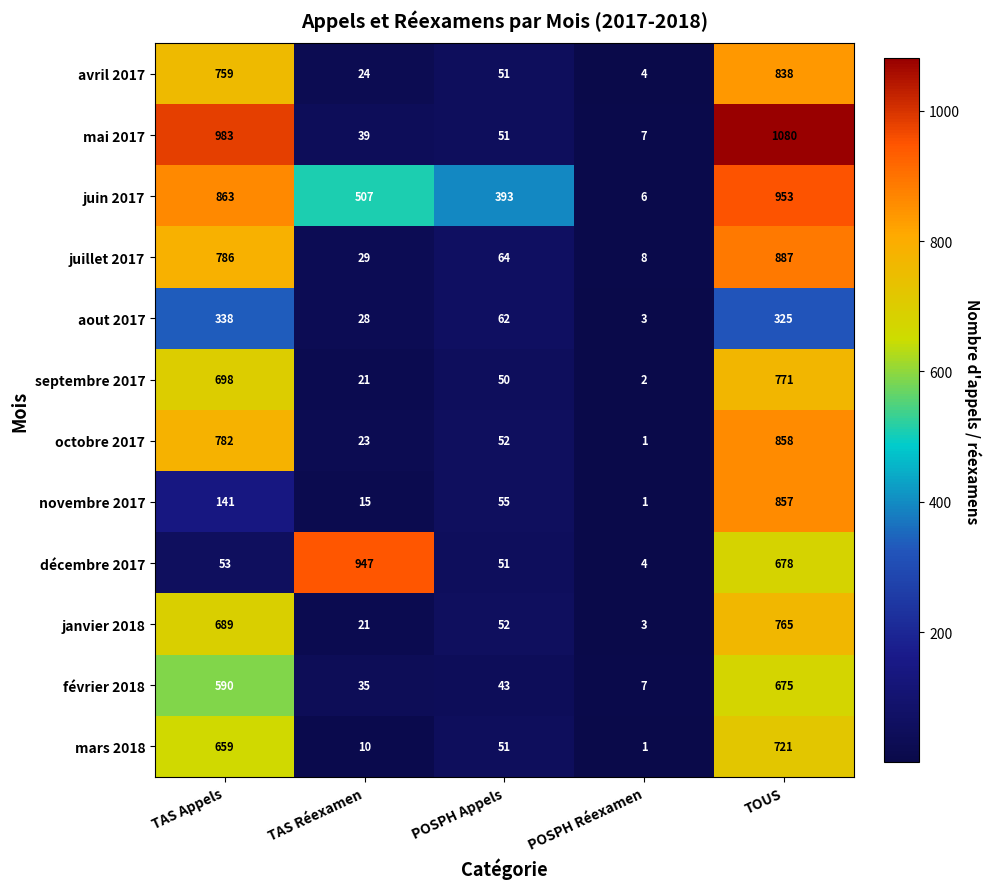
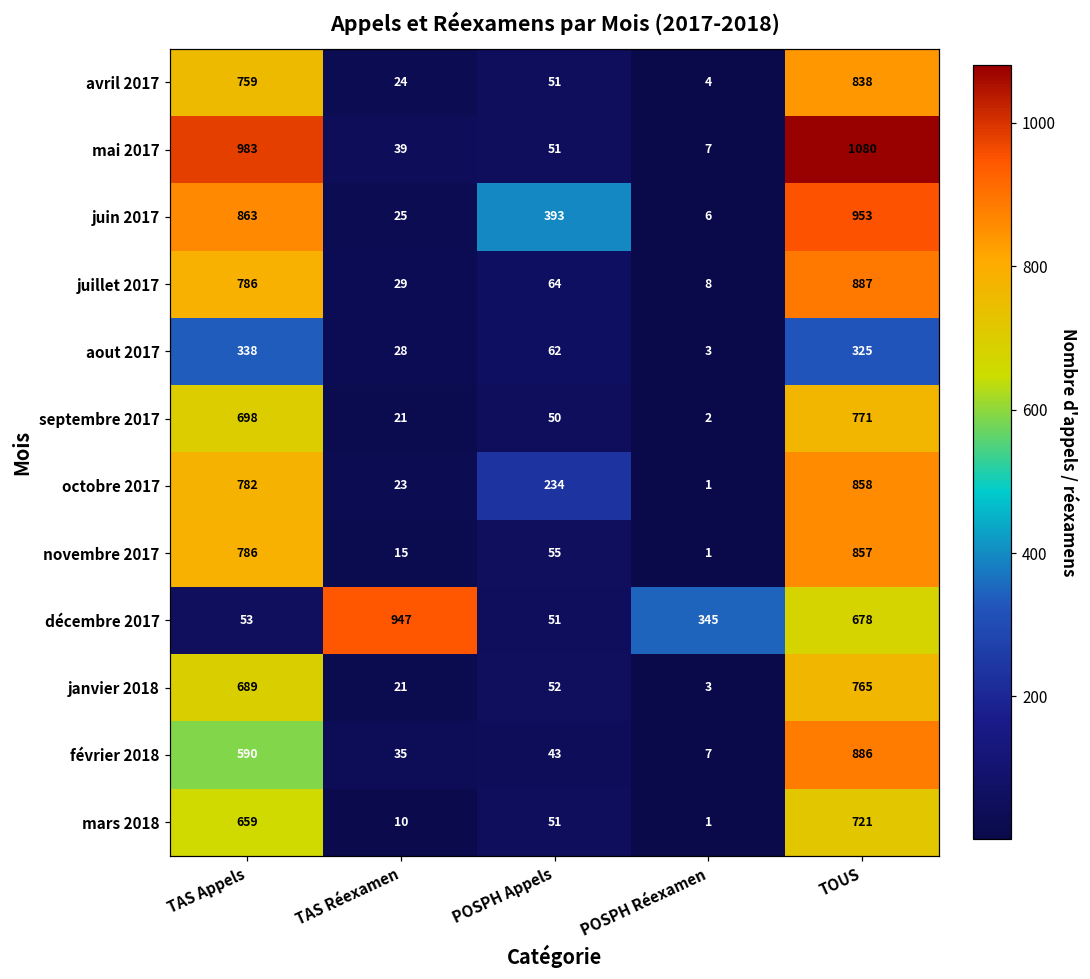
  {
    "avril 2017": {
      "TAS Appels": 759,
      "TAS Réexamen": 24,
      "POSPH Appels": 51,
      "POSPH Réexamen": 4,
      "TOUS": 838
    },
    "mai 2017": {
      "TAS Appels": 983,
      "TAS Réexamen": 39,
      "POSPH Appels": 51,
      "POSPH Réexamen": 7,
      "TOUS": 1080
    },
    "juin 2017": {
      "TAS Appels": 863,
-     "TAS Réexamen": 507,
+     "TAS Réexamen": 25,
      "POSPH Appels": 393,
      "POSPH Réexamen": 6,
      "TOUS": 953
    },
    "juillet 2017": {
      "TAS Appels": 786,
      "TAS Réexamen": 29,
      "POSPH Appels": 64,
      "POSPH Réexamen": 8,
      "TOUS": 887
    },
    "aout 2017": {
      "TAS Appels": 338,
      "TAS Réexamen": 28,
      "POSPH Appels": 62,
      "POSPH Réexamen": 3,
      "TOUS": 325
    },
    "septembre 2017": {
      "TAS Appels": 698,
      "TAS Réexamen": 21,
      "POSPH Appels": 50,
      "POSPH Réexamen": 2,
      "TOUS": 771
    },
    "octobre 2017": {
      "TAS Appels": 782,
      "TAS Réexamen": 23,
-     "POSPH Appels": 52,
+     "POSPH Appels": 234,
      "POSPH Réexamen": 1,
      "TOUS": 858
    },
    "novembre 2017": {
-     "TAS Appels": 141,
+     "TAS Appels": 786,
      "TAS Réexamen": 15,
      "POSPH Appels": 55,
      "POSPH Réexamen": 1,
      "TOUS": 857
    },
    "décembre 2017": {
      "TAS Appels": 53,
      "TAS Réexamen": 947,
      "POSPH Appels": 51,
-     "POSPH Réexamen": 4,
+     "POSPH Réexamen": 345,
      "TOUS": 678
    },
    "janvier 2018": {
      "TAS Appels": 689,
      "TAS Réexamen": 21,
      "POSPH Appels": 52,
      "POSPH Réexamen": 3,
      "TOUS": 765
    },
    "février 2018": {
      "TAS Appels": 590,
      "TAS Réexamen": 35,
      "POSPH Appels": 43,
      "POSPH Réexamen": 7,
-     "TOUS": 675
+     "TOUS": 886
    },
    "mars 2018": {
      "TAS Appels": 659,
      "TAS Réexamen": 10,
      "POSPH Appels": 51,
      "POSPH Réexamen": 1,
      "TOUS": 721
    }
  }
